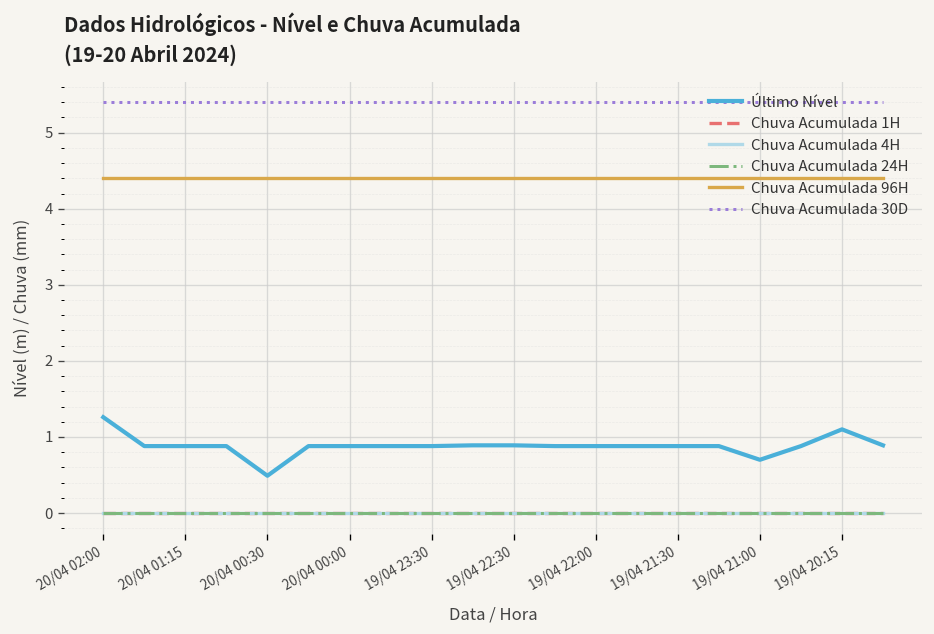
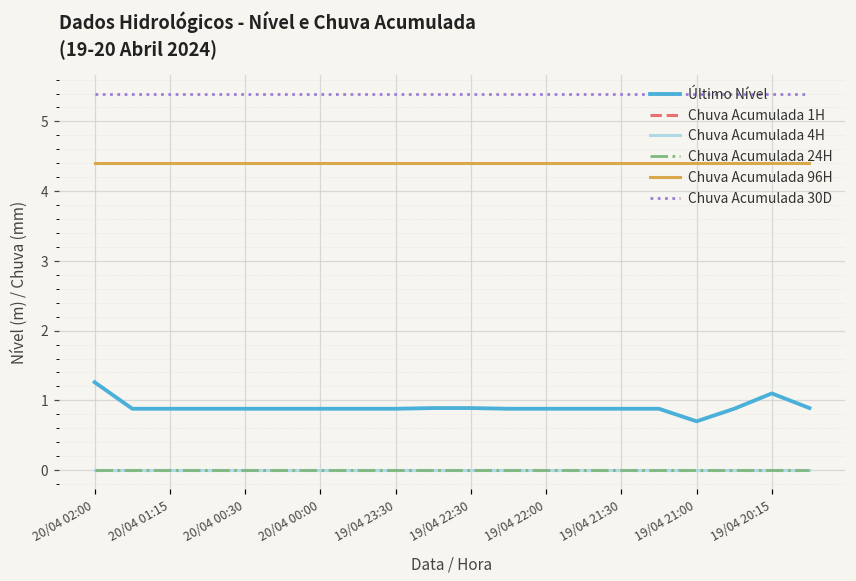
  {
    "Último Nível": {
      "20/04 02:00": 1.3,
      "20/04 01:15": 0.9,
-     "20/04 00:30": 0.5,
+     "20/04 00:30": 0.9,
      "20/04 00:00": 0.9,
      "19/04 23:30": 0.9,
      "19/04 22:30": 0.9,
      "19/04 22:00": 0.9,
      "19/04 21:30": 0.9,
      "19/04 21:00": 0.7,
      "19/04 20:15": 1.1
    },
    "Chuva Acumulada 24H": {
      "20/04 02:00": 0.0,
      "20/04 01:15": 0.0,
      "20/04 00:30": 0.0,
      "20/04 00:00": 0.0,
      "19/04 23:30": 0.0,
      "19/04 22:30": 0.0,
      "19/04 22:00": 0.0,
      "19/04 21:30": 0.0,
      "19/04 21:00": 0.0,
      "19/04 20:15": 0.0
    },
    "Chuva Acumulada 96H": {
      "20/04 02:00": 4.4,
      "20/04 01:15": 4.4,
      "20/04 00:30": 4.4,
      "20/04 00:00": 4.4,
      "19/04 23:30": 4.4,
      "19/04 22:30": 4.4,
      "19/04 22:00": 4.4,
      "19/04 21:30": 4.4,
      "19/04 21:00": 4.4,
      "19/04 20:15": 4.4
    },
    "Chuva Acumulada 30D": {
      "20/04 02:00": 5.4,
      "20/04 01:15": 5.4,
      "20/04 00:30": 5.4,
      "20/04 00:00": 5.4,
      "19/04 23:30": 5.4,
      "19/04 22:30": 5.4,
      "19/04 22:00": 5.4,
      "19/04 21:30": 5.4,
      "19/04 21:00": 5.4,
      "19/04 20:15": 5.4
    }
  }
